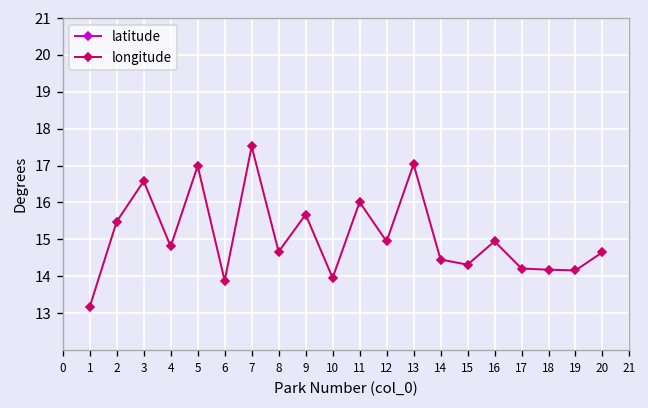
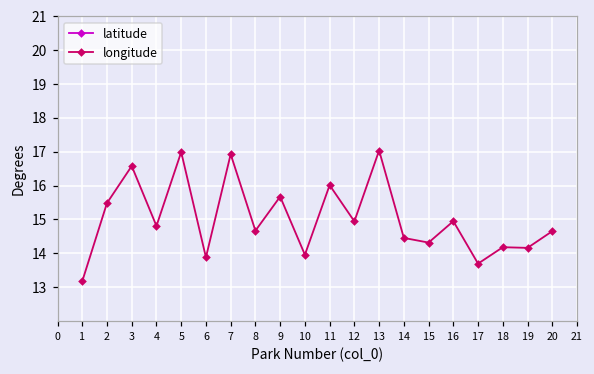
  {
    "longitude": {
      "1": 13.2,
      "2": 15.5,
      "3": 16.6,
      "4": 14.8,
      "5": 17.0,
      "6": 13.9,
-     "7": 17.5,
+     "7": 16.9,
      "8": 14.7,
      "9": 15.7,
      "10": 14.0,
      "11": 16.0,
      "12": 14.9,
      "13": 17.0,
      "14": 14.5,
      "15": 14.3,
      "16": 14.9,
-     "17": 14.2,
+     "17": 13.7,
      "18": 14.2,
      "19": 14.2,
      "20": 14.7
    }
  }
